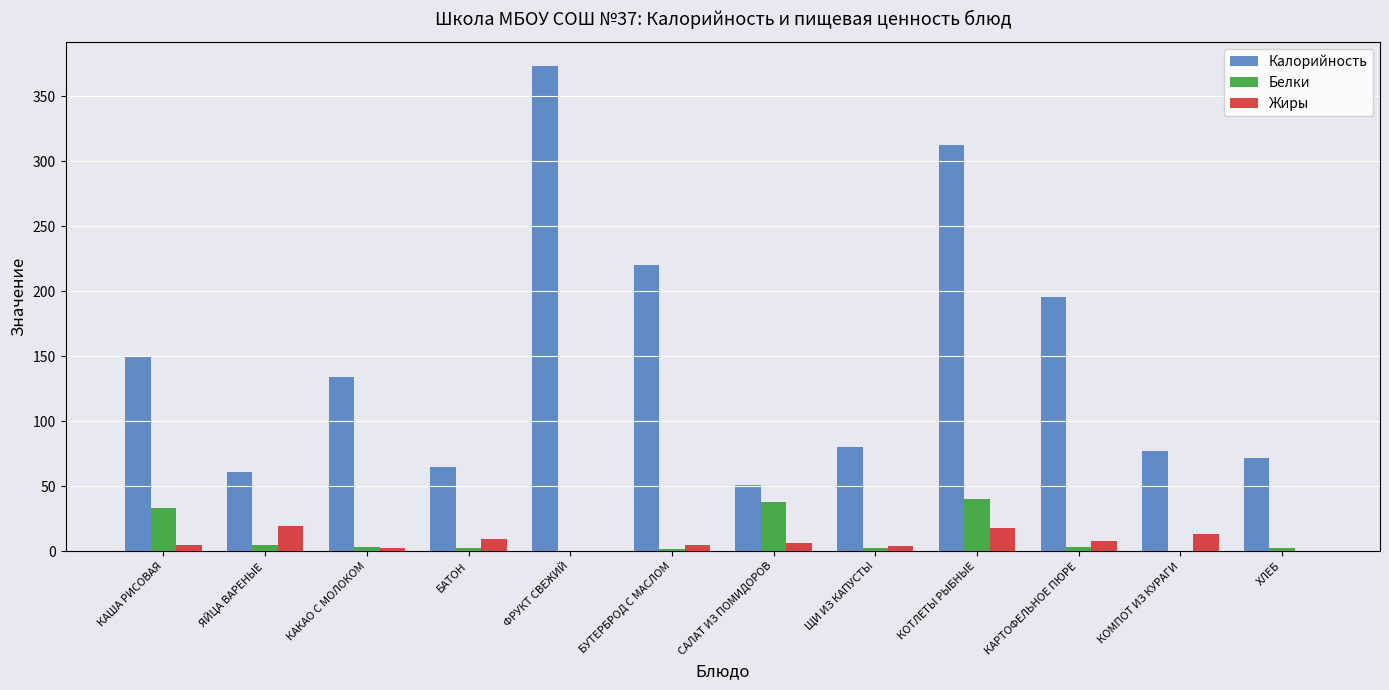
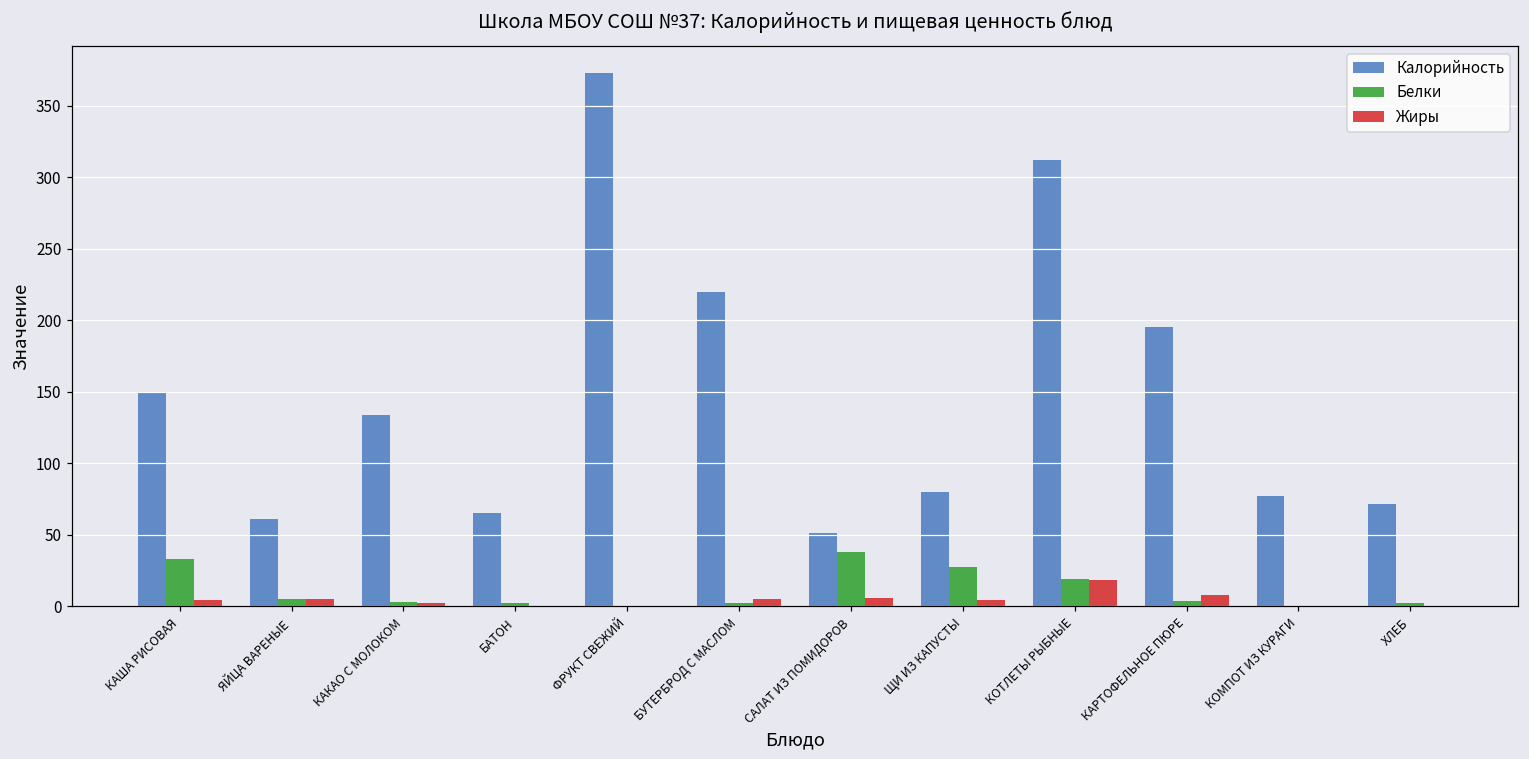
  {
    "Калорийность": {
      "КАША РИСОВАЯ": 150,
      "ЯЙЦА ВАРЕНЫЕ": 61,
      "КАКАО С МОЛОКОМ": 134,
      "БАТОН": 65,
      "ФРУКТ СВЕЖИЙ": 373,
      "БУТЕРБРОД С МАСЛОМ": 220,
      "САЛАТ ИЗ ПОМИДОРОВ": 51,
      "ЩИ ИЗ КАПУСТЫ": 80,
      "КОТЛЕТЫ РЫБНЫЕ": 312,
      "КАРТОФЕЛЬНОЕ ПЮРЕ": 195,
      "КОМПОТ ИЗ КУРАГИ": 77,
      "ХЛЕБ": 71
    },
    "Белки": {
      "КАША РИСОВАЯ": 33,
      "ЯЙЦА ВАРЕНЫЕ": 5,
      "КАКАО С МОЛОКОМ": 3,
      "БАТОН": 2,
      "ФРУКТ СВЕЖИЙ": 0,
      "БУТЕРБРОД С МАСЛОМ": 2,
      "САЛАТ ИЗ ПОМИДОРОВ": 38,
-     "ЩИ ИЗ КАПУСТЫ": 3,
-     "КОТЛЕТЫ РЫБНЫЕ": 40,
+     "ЩИ ИЗ КАПУСТЫ": 28,
+     "КОТЛЕТЫ РЫБНЫЕ": 19,
      "КАРТОФЕЛЬНОЕ ПЮРЕ": 4,
      "КОМПОТ ИЗ КУРАГИ": 0,
      "ХЛЕБ": 2
    },
    "Жиры": {
      "КАША РИСОВАЯ": 4,
-     "ЯЙЦА ВАРЕНЫЕ": 19,
+     "ЯЙЦА ВАРЕНЫЕ": 5,
      "КАКАО С МОЛОКОМ": 3,
-     "БАТОН": 9,
+     "БАТОН": 0,
      "ФРУКТ СВЕЖИЙ": 0,
      "БУТЕРБРОД С МАСЛОМ": 5,
      "САЛАТ ИЗ ПОМИДОРОВ": 6,
      "ЩИ ИЗ КАПУСТЫ": 4,
      "КОТЛЕТЫ РЫБНЫЕ": 18,
      "КАРТОФЕЛЬНОЕ ПЮРЕ": 8,
-     "КОМПОТ ИЗ КУРАГИ": 13
+     "КОМПОТ ИЗ КУРАГИ": 0
    }
  }
